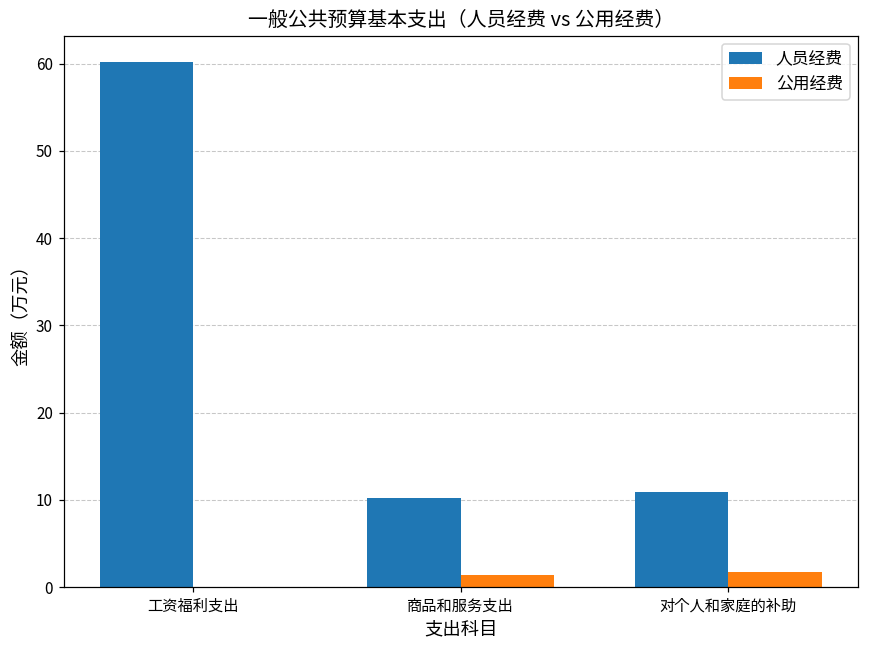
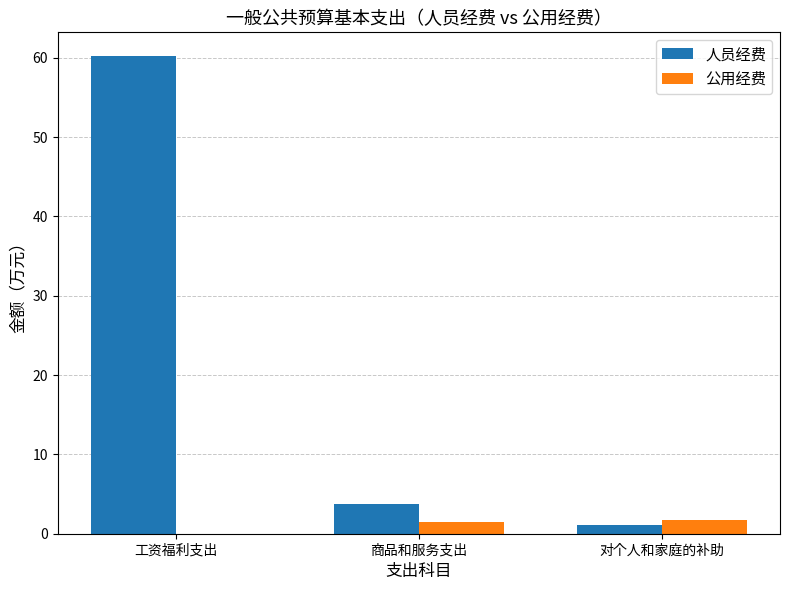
  {
    "人员经费": {
      "工资福利支出": 60,
-     "商品和服务支出": 10,
-     "对个人和家庭的补助": 11
+     "商品和服务支出": 4,
+     "对个人和家庭的补助": 1
    },
    "公用经费": {
      "工资福利支出": 0,
      "商品和服务支出": 1,
      "对个人和家庭的补助": 2
    }
  }
